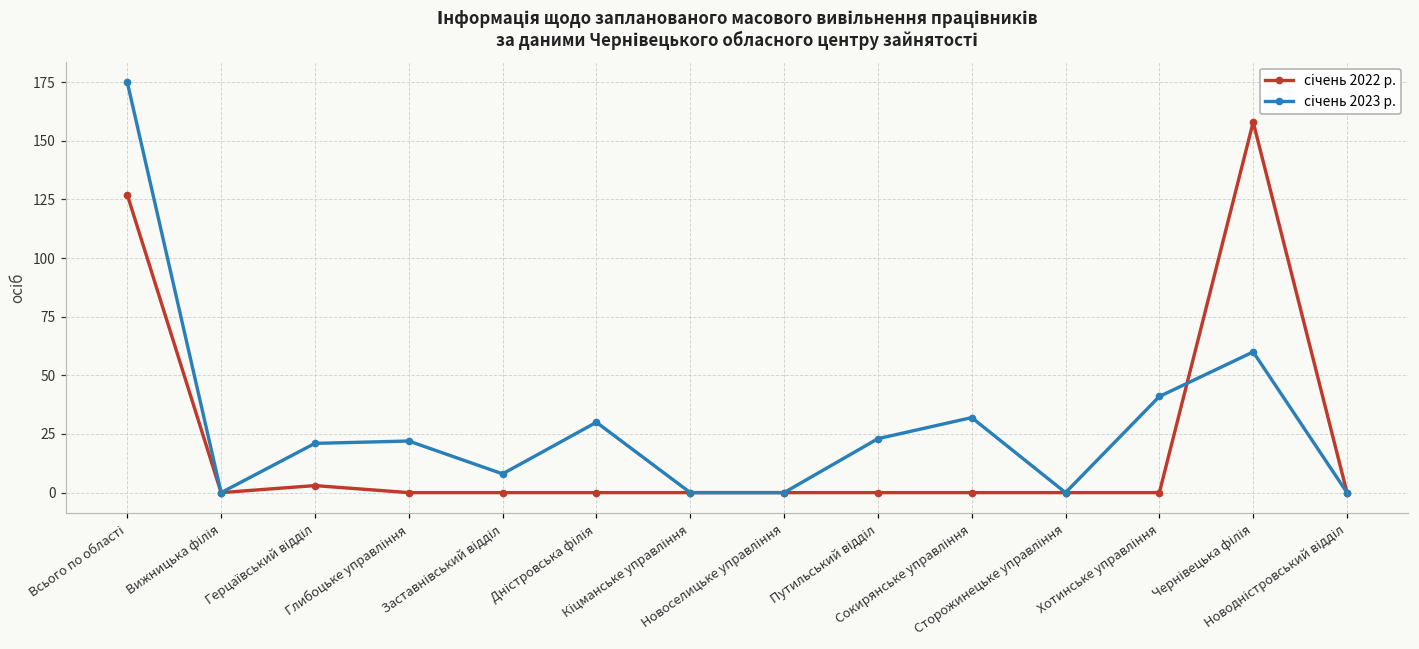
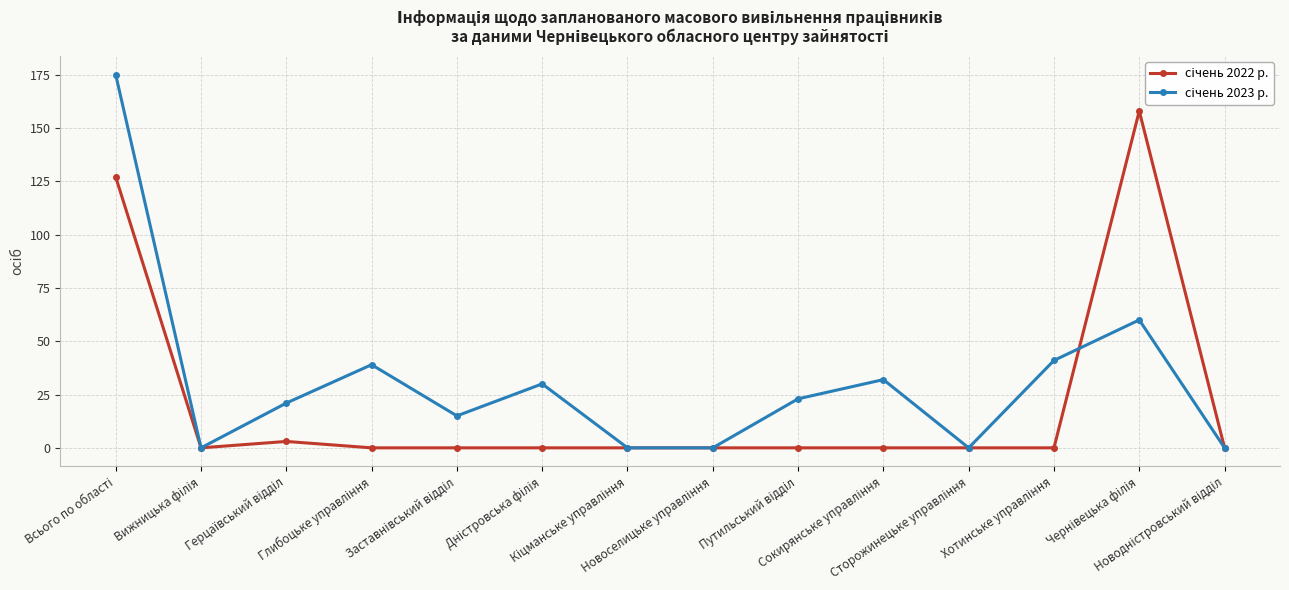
  {
    "січень 2022 р.": {
      "Всього по області": 127,
      "Герцаївський відділ": 3,
      "Глибоцьке управління": 0,
      "Заставнівський відділ": 0,
      "Дністровська філія": 0,
      "Путильський відділ": 0,
      "Сокирянське управління": 0,
      "Хотинське управління": 0,
      "Чернівецька філія": 158
    },
    "січень 2023 р.": {
      "Всього по області": 175,
      "Герцаївський відділ": 21,
-     "Глибоцьке управління": 22,
-     "Заставнівський відділ": 8,
+     "Глибоцьке управління": 39,
+     "Заставнівський відділ": 15,
      "Дністровська філія": 30,
      "Путильський відділ": 23,
      "Сокирянське управління": 32,
      "Хотинське управління": 41,
      "Чернівецька філія": 60
    }
  }
